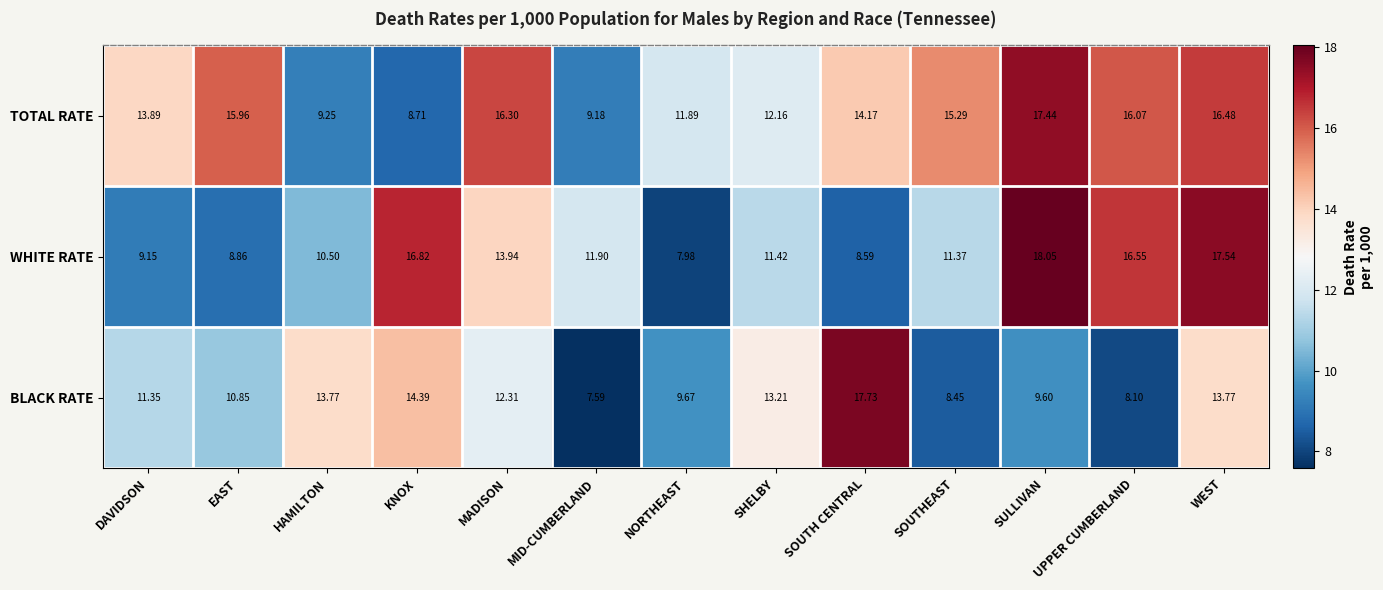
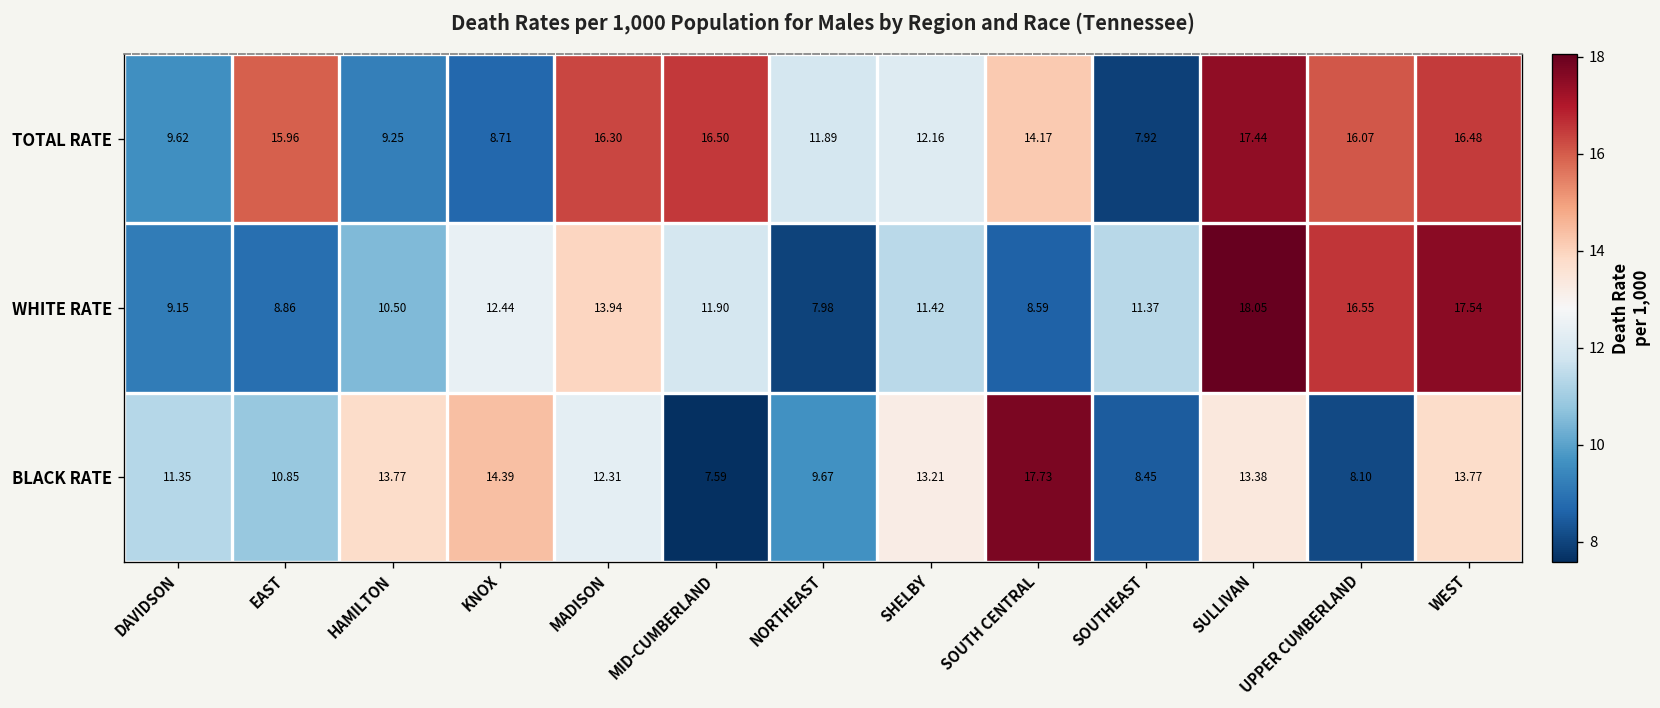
  {
    "TOTAL RATE": {
-     "DAVIDSON": 13.89,
+     "DAVIDSON": 9.62,
      "EAST": 15.96,
      "HAMILTON": 9.25,
      "KNOX": 8.71,
      "MADISON": 16.30,
-     "MID-CUMBERLAND": 9.18,
+     "MID-CUMBERLAND": 16.50,
      "NORTHEAST": 11.89,
      "SHELBY": 12.16,
      "SOUTH CENTRAL": 14.17,
-     "SOUTHEAST": 15.29,
+     "SOUTHEAST": 7.92,
      "SULLIVAN": 17.44,
      "UPPER CUMBERLAND": 16.07,
      "WEST": 16.48
    },
    "WHITE RATE": {
      "DAVIDSON": 9.15,
      "EAST": 8.86,
      "HAMILTON": 10.50,
-     "KNOX": 16.82,
+     "KNOX": 12.44,
      "MADISON": 13.94,
      "MID-CUMBERLAND": 11.90,
      "NORTHEAST": 7.98,
      "SHELBY": 11.42,
      "SOUTH CENTRAL": 8.59,
      "SOUTHEAST": 11.37,
      "SULLIVAN": 18.05,
      "UPPER CUMBERLAND": 16.55,
      "WEST": 17.54
    },
    "BLACK RATE": {
      "DAVIDSON": 11.35,
      "EAST": 10.85,
      "HAMILTON": 13.77,
      "KNOX": 14.39,
      "MADISON": 12.31,
      "MID-CUMBERLAND": 7.59,
      "NORTHEAST": 9.67,
      "SHELBY": 13.21,
      "SOUTH CENTRAL": 17.73,
      "SOUTHEAST": 8.45,
-     "SULLIVAN": 9.60,
+     "SULLIVAN": 13.38,
      "UPPER CUMBERLAND": 8.10,
      "WEST": 13.77
    }
  }
